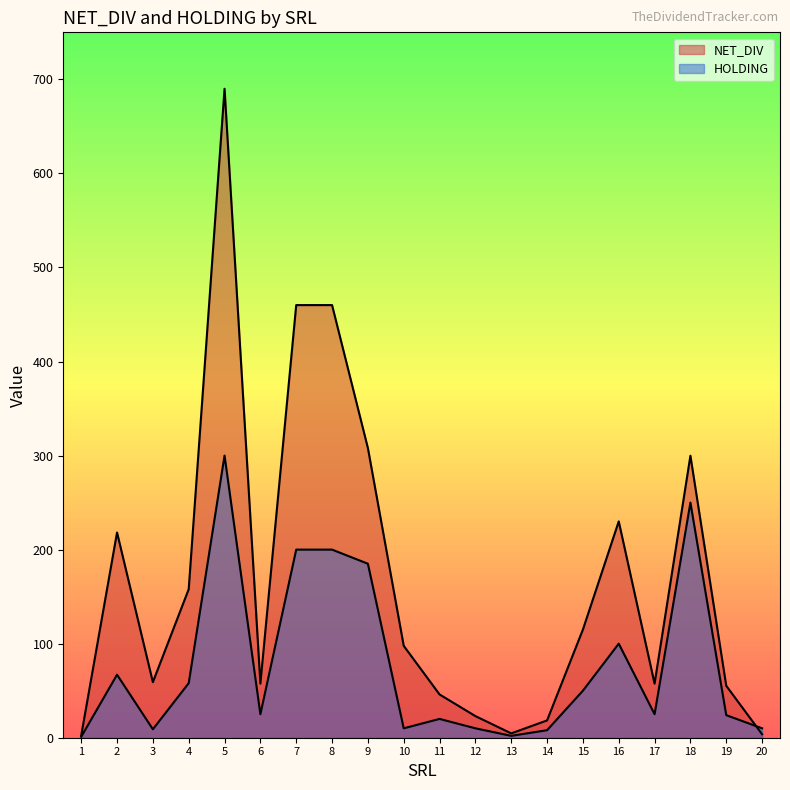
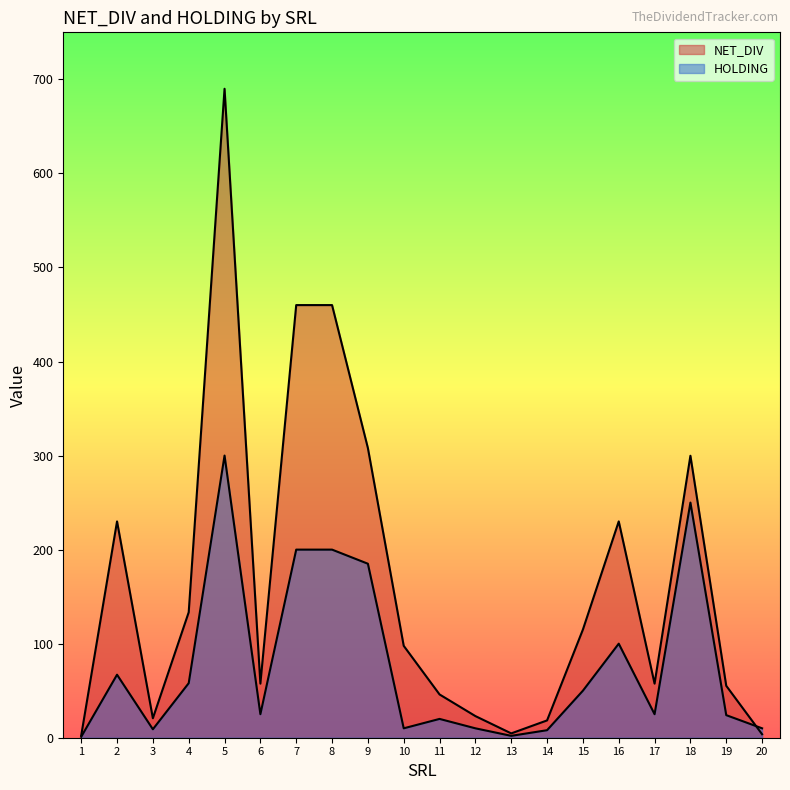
  {
    "NET_DIV": {
-     "2": 220,
-     "3": 60,
-     "4": 160,
+     "2": 230,
+     "3": 20,
+     "4": 130,
      "5": 690,
      "6": 60,
      "7": 460,
      "8": 460,
      "9": 310,
      "10": 100,
      "11": 50,
      "12": 20,
      "14": 20,
      "15": 120,
      "16": 230,
      "17": 60,
      "18": 300,
      "19": 60,
      "20": 0
    },
    "HOLDING": {
      "2": 70,
      "3": 10,
      "4": 60,
      "5": 300,
      "6": 30,
      "7": 200,
      "8": 200,
      "9": 190,
      "10": 10,
      "11": 20,
      "12": 10,
      "14": 10,
      "15": 50,
      "16": 100,
      "17": 30,
      "18": 250,
      "19": 20,
      "20": 10
    }
  }
